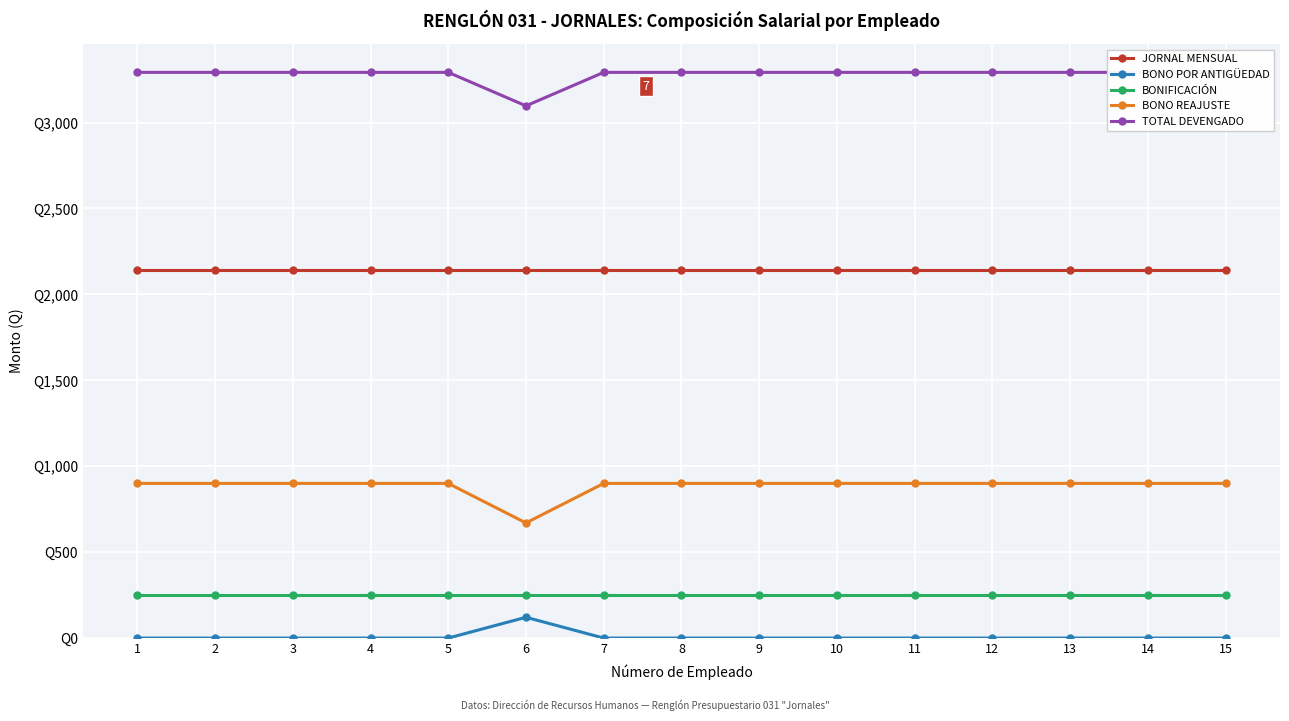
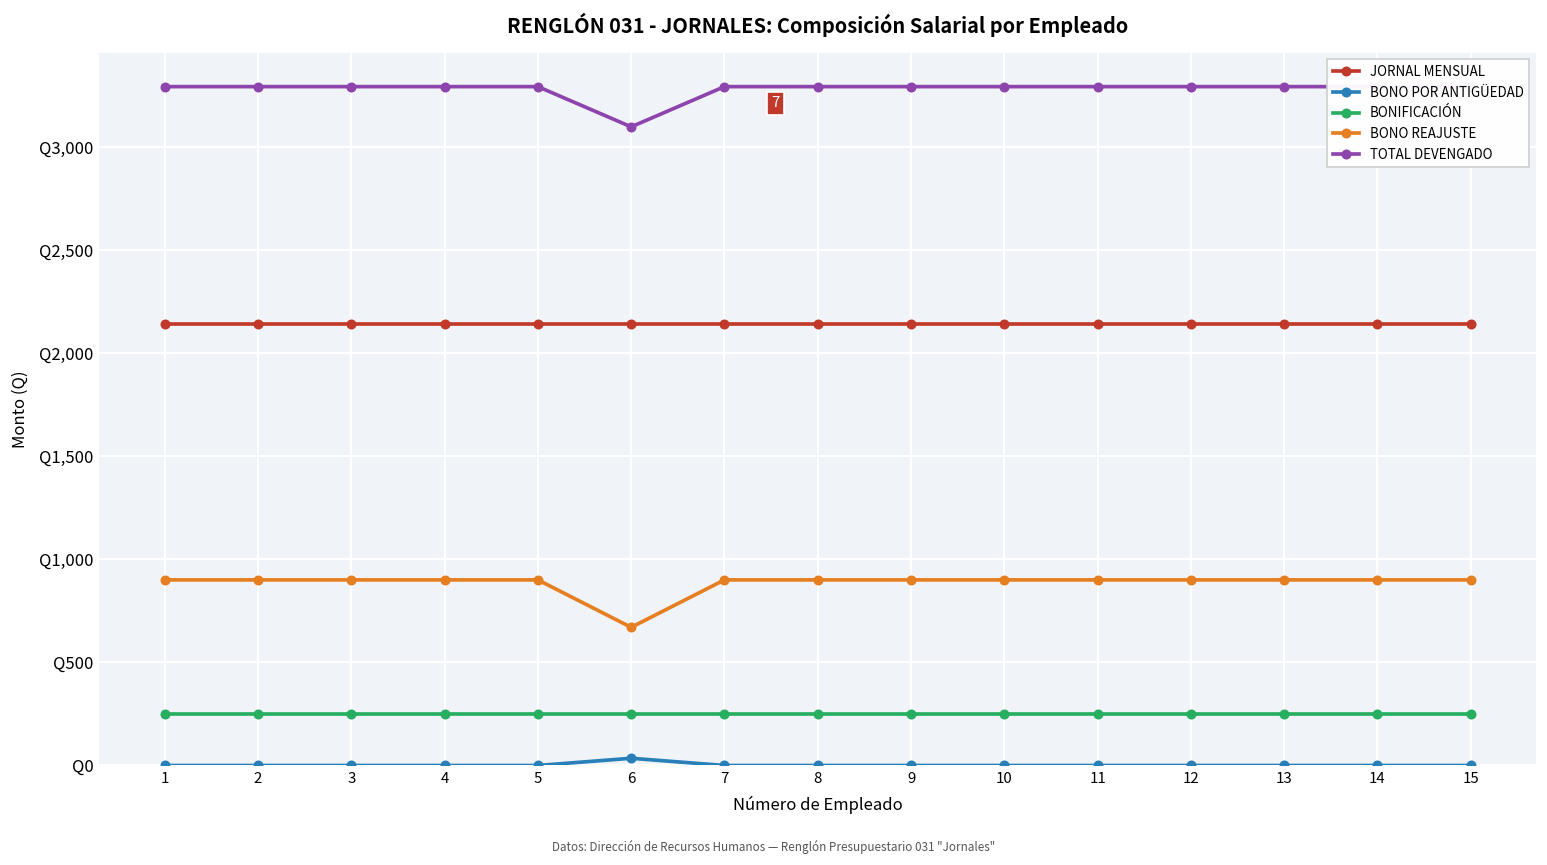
  {
    "JORNAL MENSUAL": {
      "1": "Q2,140",
      "2": "Q2,140",
      "3": "Q2,140",
      "4": "Q2,140",
      "5": "Q2,140",
      "6": "Q2,140",
      "7": "Q2,140",
      "8": "Q2,140",
      "9": "Q2,140",
      "10": "Q2,140",
      "11": "Q2,140",
      "12": "Q2,140",
      "13": "Q2,140",
      "14": "Q2,140",
      "15": "Q2,140"
    },
    "BONO POR ANTIGÜEDAD": {
      "1": "Q0",
      "2": "Q0",
      "3": "Q0",
      "4": "Q0",
      "5": "Q0",
-     "6": "Q120",
+     "6": "Q40",
      "7": "Q0",
      "8": "Q0",
      "9": "Q0",
      "10": "Q0",
      "11": "Q0",
      "12": "Q0",
      "13": "Q0",
      "14": "Q0",
      "15": "Q0"
    },
    "BONIFICACIÓN": {
      "1": "Q250",
      "2": "Q250",
      "3": "Q250",
      "4": "Q250",
      "5": "Q250",
      "6": "Q250",
      "7": "Q250",
      "8": "Q250",
      "9": "Q250",
      "10": "Q250",
      "11": "Q250",
      "12": "Q250",
      "13": "Q250",
      "14": "Q250",
      "15": "Q250"
    },
    "BONO REAJUSTE": {
      "1": "Q900",
      "2": "Q900",
      "3": "Q900",
      "4": "Q900",
      "5": "Q900",
      "6": "Q670",
      "7": "Q900",
      "8": "Q900",
      "9": "Q900",
      "10": "Q900",
      "11": "Q900",
      "12": "Q900",
      "13": "Q900",
      "14": "Q900",
      "15": "Q900"
    },
    "TOTAL DEVENGADO": {
      "1": "Q3,290",
      "2": "Q3,290",
      "3": "Q3,290",
      "4": "Q3,290",
      "5": "Q3,290",
      "6": "Q3,100",
      "7": "Q3,290",
      "8": "Q3,290",
      "9": "Q3,290",
      "10": "Q3,290",
      "11": "Q3,290",
      "12": "Q3,290",
      "13": "Q3,290"
    }
  }
